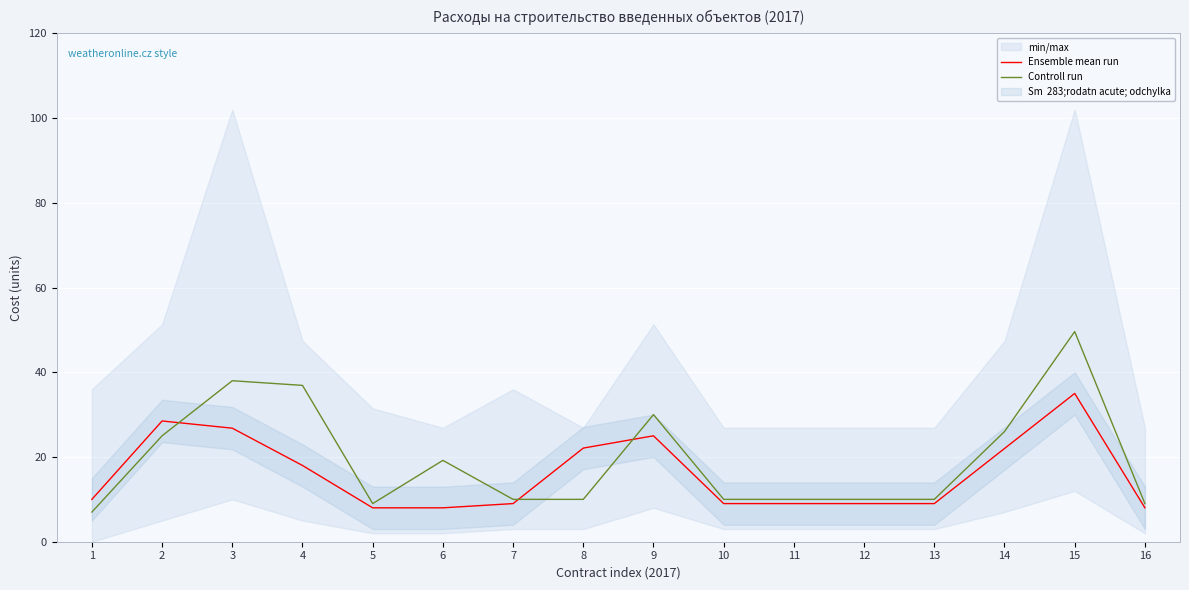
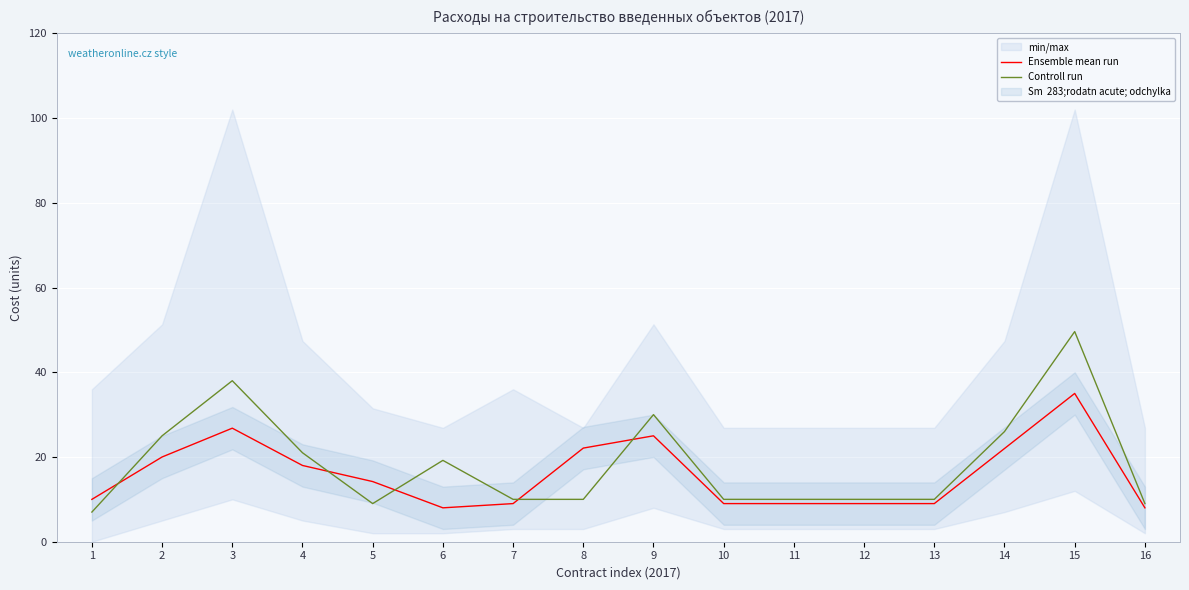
  {
    "Ensemble mean run": {
      "1": 10,
-     "2": 29,
+     "2": 20,
      "3": 27,
      "4": 18,
-     "5": 8,
+     "5": 14,
      "6": 8,
      "7": 9,
      "8": 22,
      "9": 25,
      "10": 9,
      "11": 9,
      "12": 9,
      "13": 9,
      "14": 22,
      "15": 35,
      "16": 8
    },
    "Controll run": {
      "1": 7,
      "3": 38,
-     "4": 37,
+     "4": 21,
      "5": 9,
      "6": 19,
      "7": 10,
      "8": 10,
      "10": 10,
      "11": 10,
      "12": 10,
      "13": 10,
      "14": 26,
      "15": 50,
      "16": 9
    }
  }
